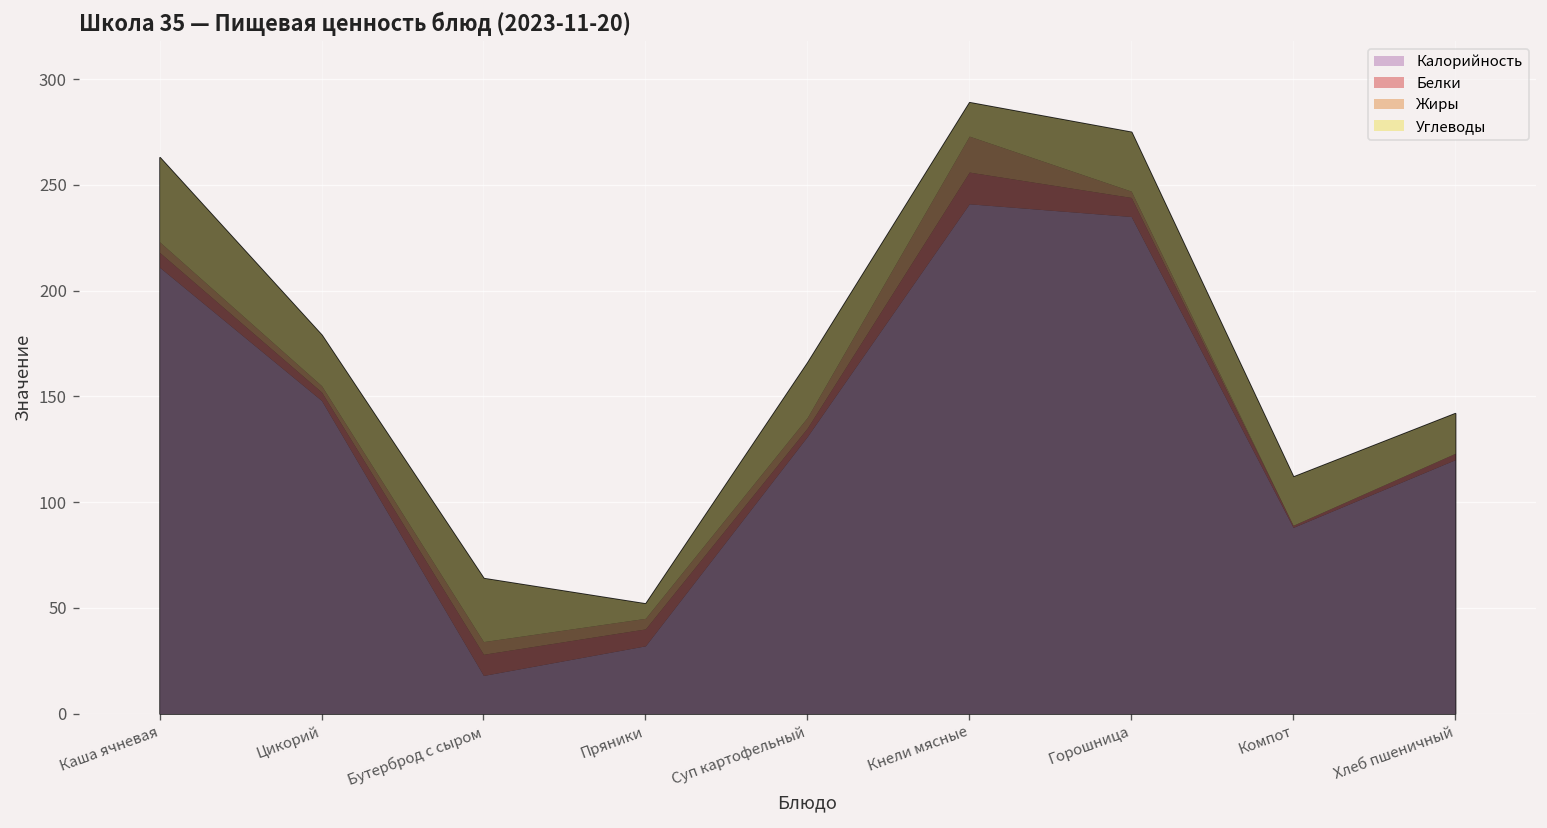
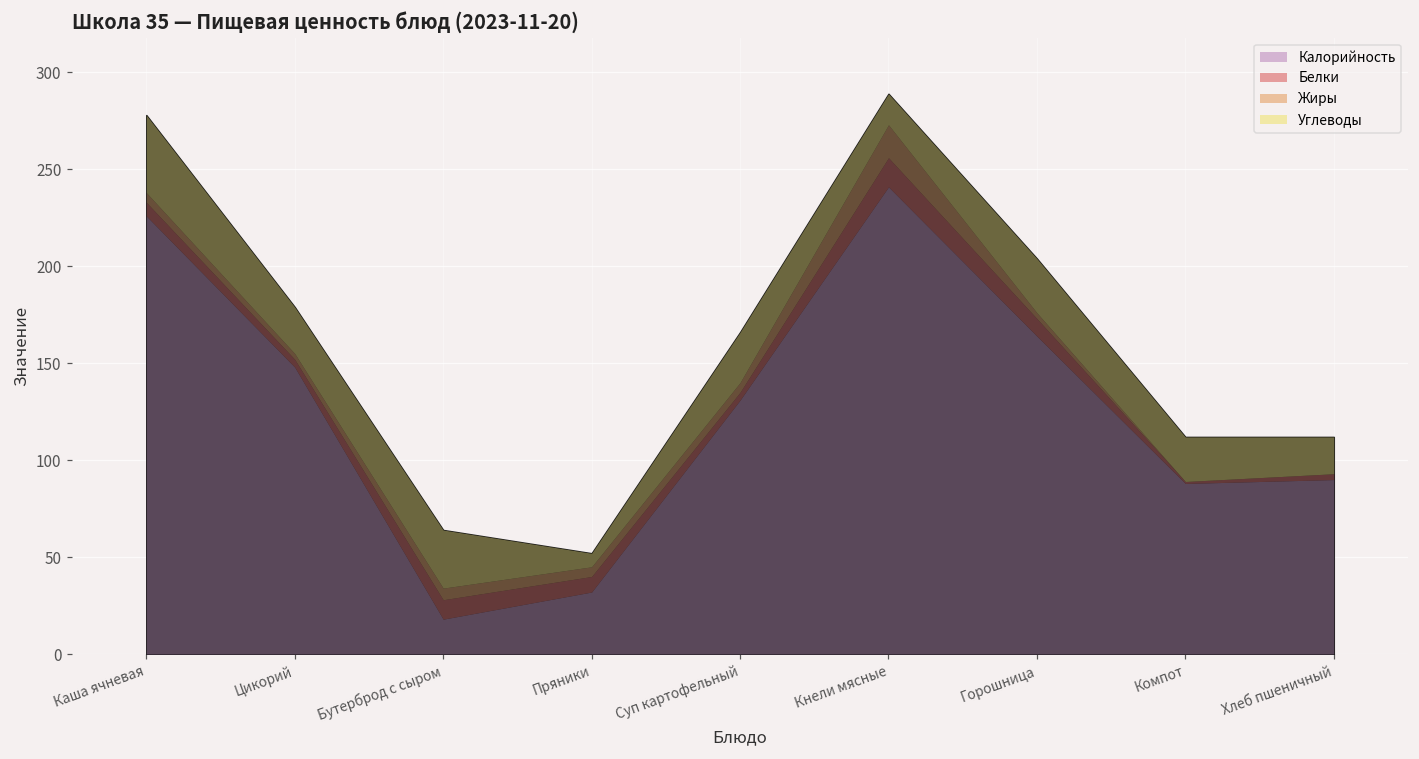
  {
    "Калорийность": {
-     "Каша ячневая": 211,
+     "Каша ячневая": 226,
      "Цикорий": 148,
      "Бутерброд с сыром": 18,
      "Пряники": 32,
      "Суп картофельный": 131,
      "Кнели мясные": 241,
-     "Горошница": 235,
-     "Хлеб пшеничный": 120
+     "Горошница": 164,
+     "Хлеб пшеничный": 90
    }
  }
